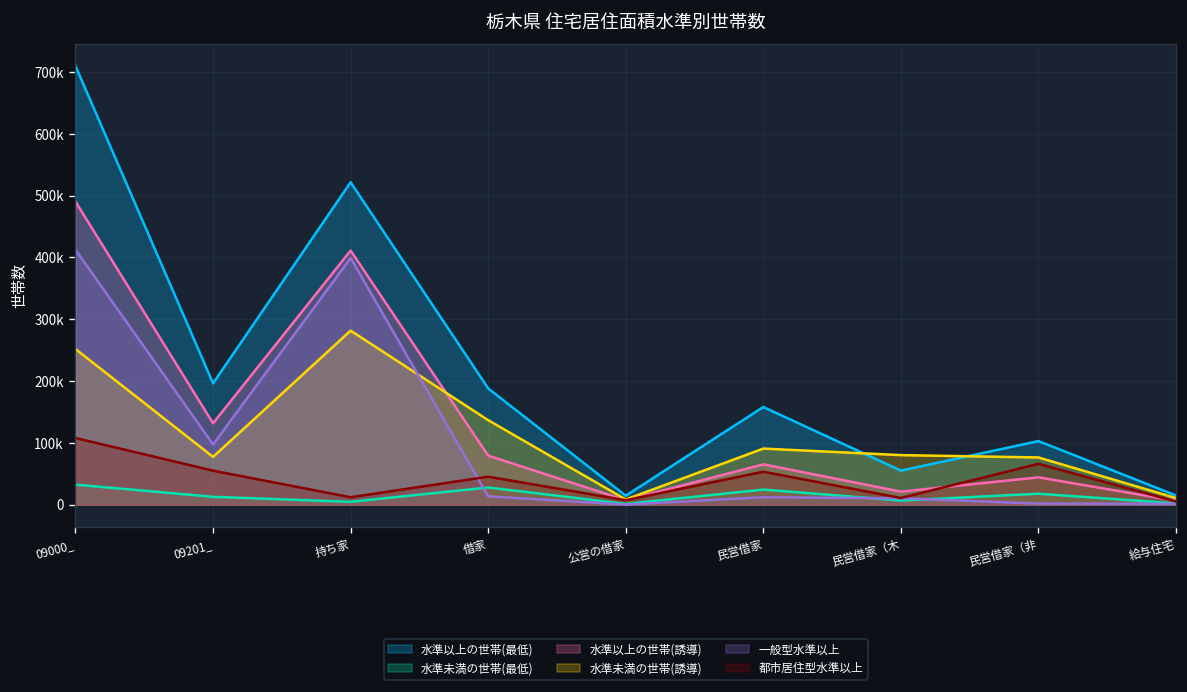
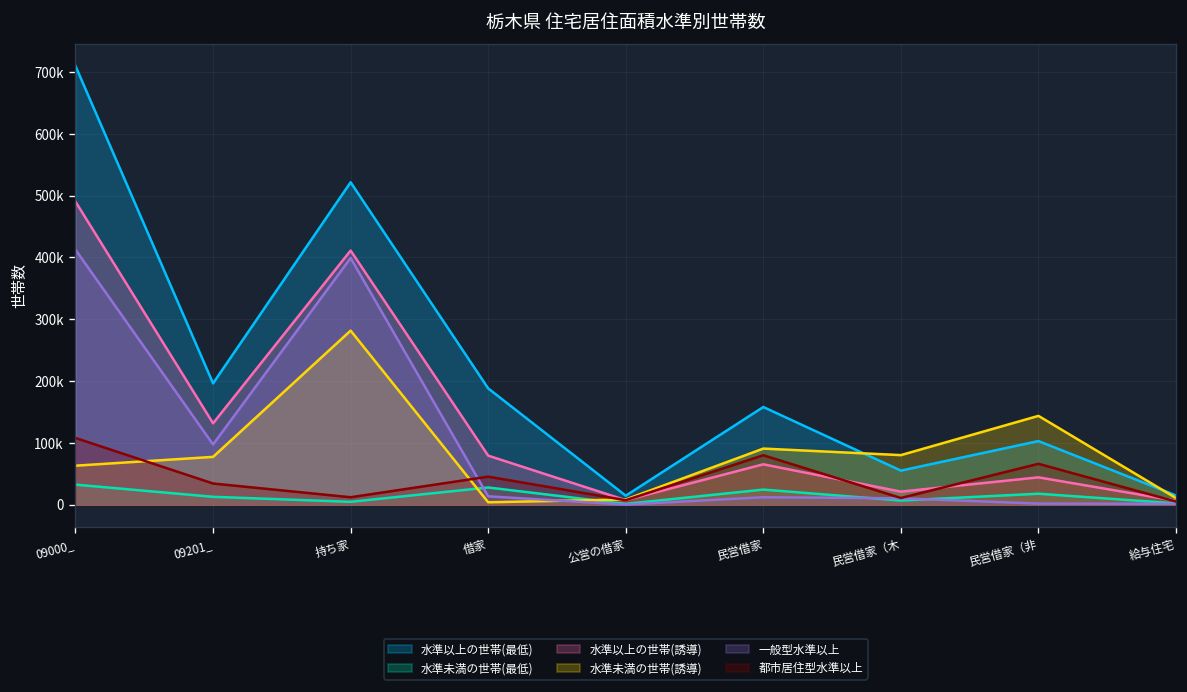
  {
    "水準未満の世帯(誘導)": {
-     "09000_": 250000,
+     "09000_": 60000,
      "09201_": 80000,
      "持ち家": 280000,
-     "借家": 140000,
+     "借家": 0,
      "民営借家": 90000,
      "民営借家（木": 80000,
-     "民営借家（非": 80000
+     "民営借家（非": 140000
    },
    "都市居住型水準以上": {
      "09000_": 110000,
-     "09201_": 60000,
+     "09201_": 30000,
      "持ち家": 10000,
      "借家": 50000,
-     "民営借家": 50000,
+     "民営借家": 80000,
      "民営借家（非": 70000
    }
  }
